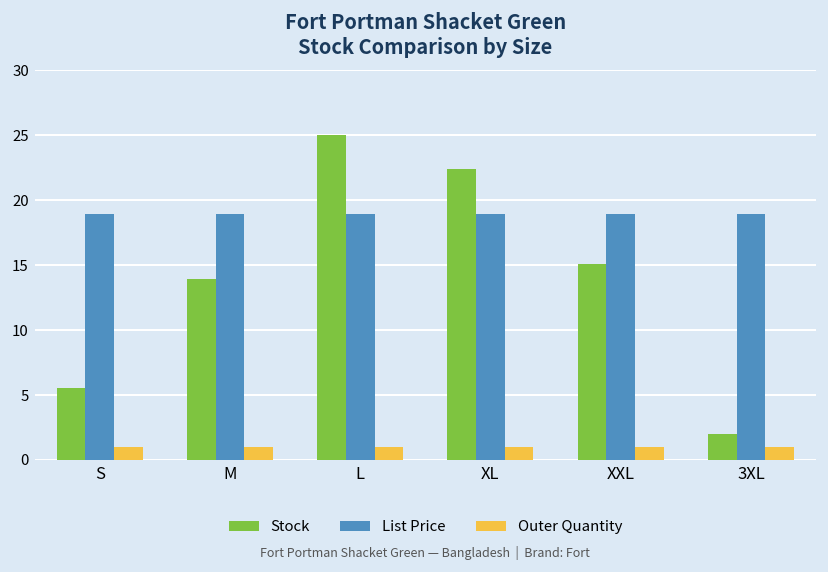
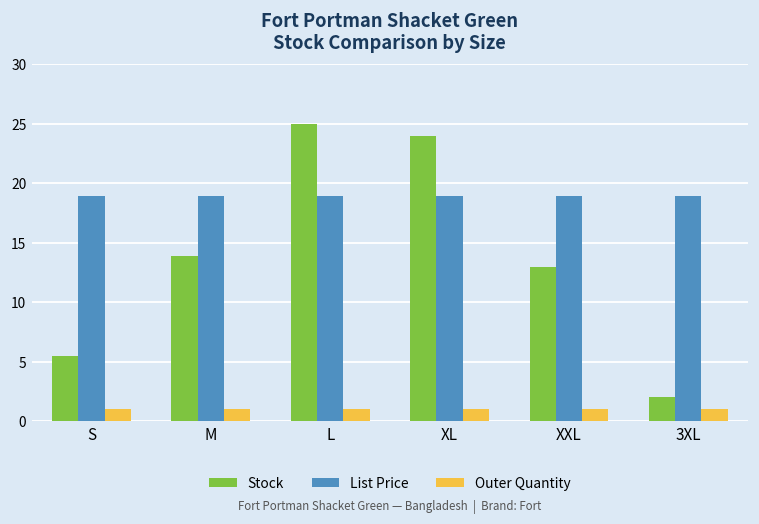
  {
    "Stock": {
      "S": 5.5,
      "M": 13.9,
      "L": 25.0,
-     "XL": 22.4,
-     "XXL": 15.1,
+     "XL": 24.0,
+     "XXL": 13.0,
      "3XL": 2.0
    },
    "List Price": {
      "S": 19.0,
      "M": 19.0,
      "L": 19.0,
      "XL": 19.0,
      "XXL": 19.0,
      "3XL": 19.0
    },
    "Outer Quantity": {
      "S": 1.0,
      "M": 1.0,
      "L": 1.0,
      "XL": 1.0,
      "XXL": 1.0,
      "3XL": 1.0
    }
  }
